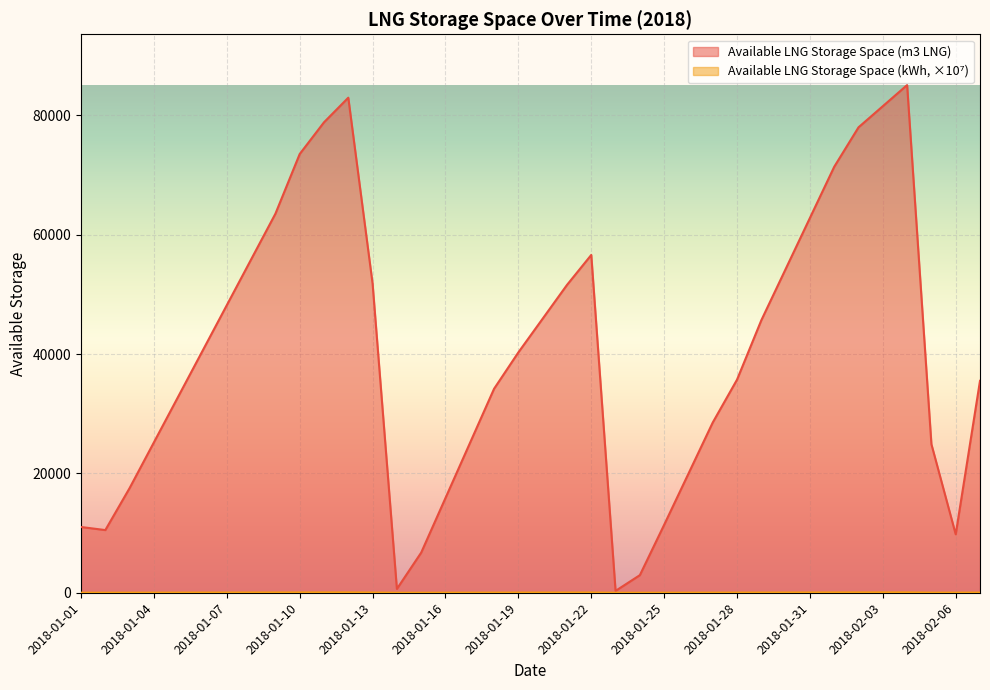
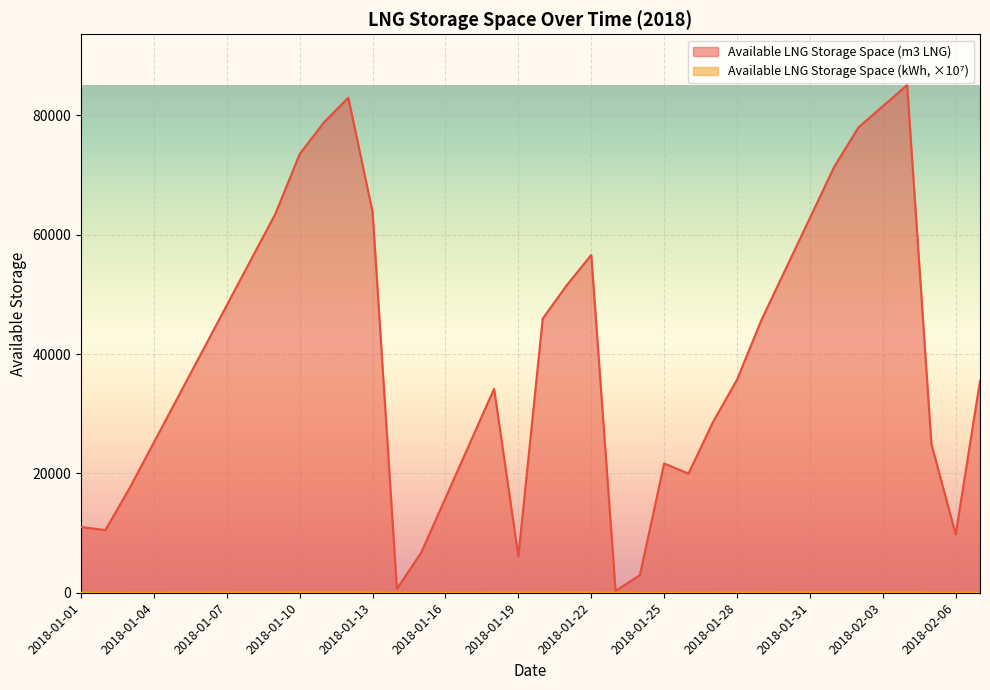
  {
    "Available LNG Storage Space (m3 LNG)": {
      "2018-01-01": 11000,
      "2018-01-04": 25000,
      "2018-01-07": 48000,
      "2018-01-10": 74000,
-     "2018-01-13": 52000,
+     "2018-01-13": 64000,
      "2018-01-16": 16000,
-     "2018-01-19": 40000,
+     "2018-01-19": 6000,
      "2018-01-22": 57000,
-     "2018-01-25": 11000,
+     "2018-01-25": 22000,
      "2018-01-28": 36000,
      "2018-01-31": 63000,
      "2018-02-03": 82000,
      "2018-02-06": 10000
    },
    "Available LNG Storage Space (kWh, ×10⁷)": {
      "2018-01-01": 0,
      "2018-01-04": 0,
      "2018-01-07": 0,
      "2018-01-10": 0,
      "2018-01-13": 0,
      "2018-01-16": 0,
      "2018-01-19": 0,
      "2018-01-22": 0,
      "2018-01-25": 0,
      "2018-01-28": 0,
      "2018-01-31": 0,
      "2018-02-03": 0,
      "2018-02-06": 0
    }
  }
